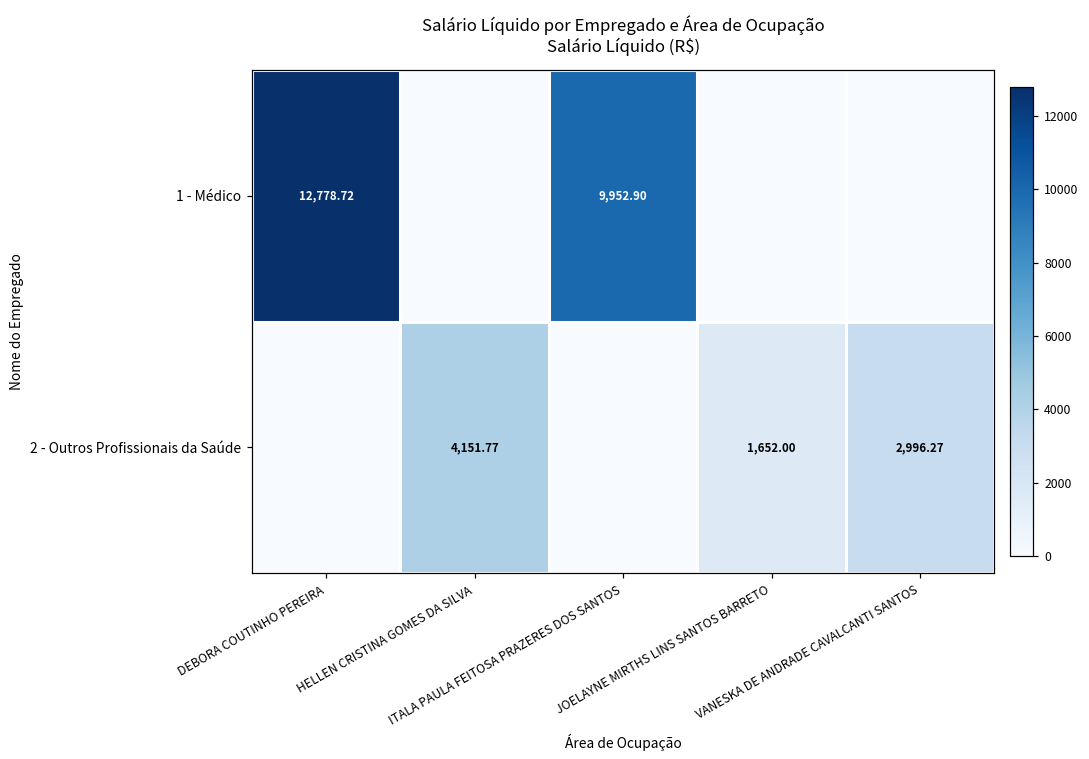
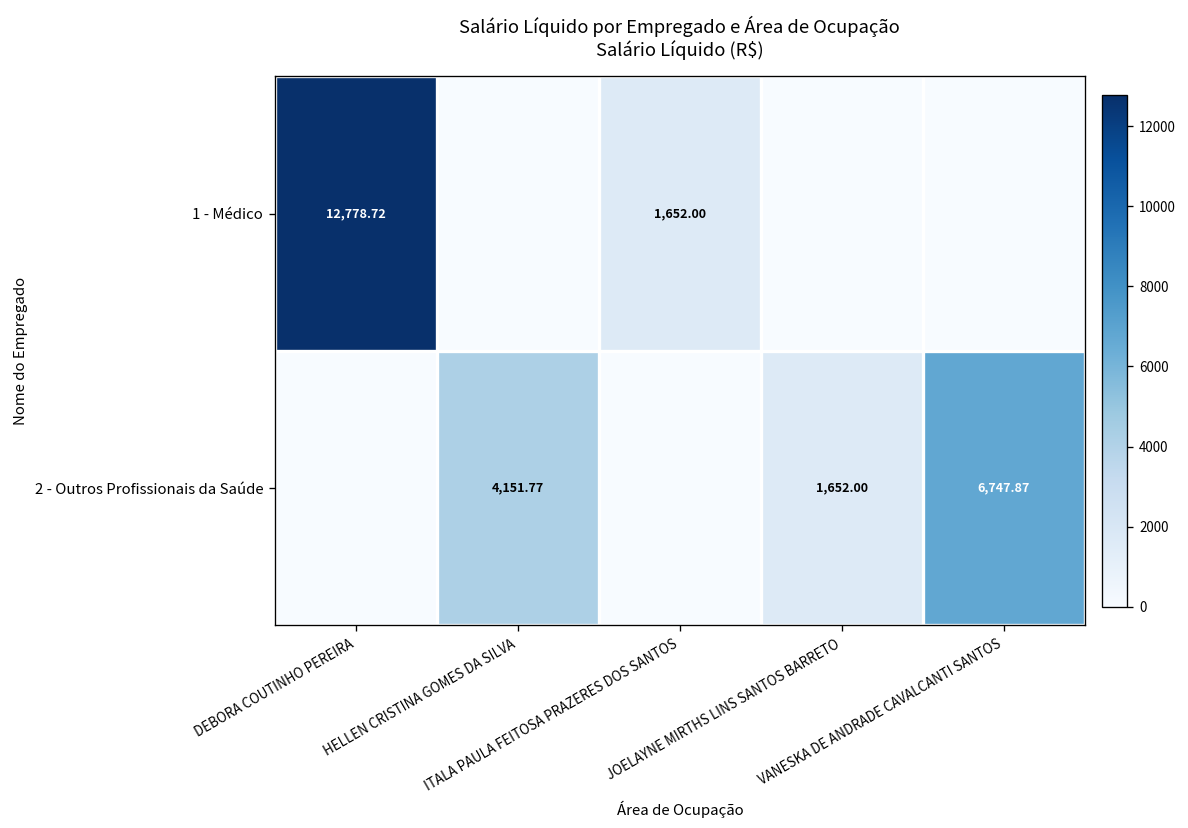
  {
    "1 - Médico": {
      "DEBORA COUTINHO PEREIRA": "12,778.72",
-     "ITALA PAULA FEITOSA PRAZERES DOS SANTOS": "9,952.90"
+     "ITALA PAULA FEITOSA PRAZERES DOS SANTOS": "1,652.00"
    },
    "2 - Outros Profissionais da Saúde": {
      "HELLEN CRISTINA GOMES DA SILVA": "4,151.77",
      "JOELAYNE MIRTHS LINS SANTOS BARRETO": "1,652.00",
-     "VANESKA DE ANDRADE CAVALCANTI SANTOS": "2,996.27"
+     "VANESKA DE ANDRADE CAVALCANTI SANTOS": "6,747.87"
    }
  }
